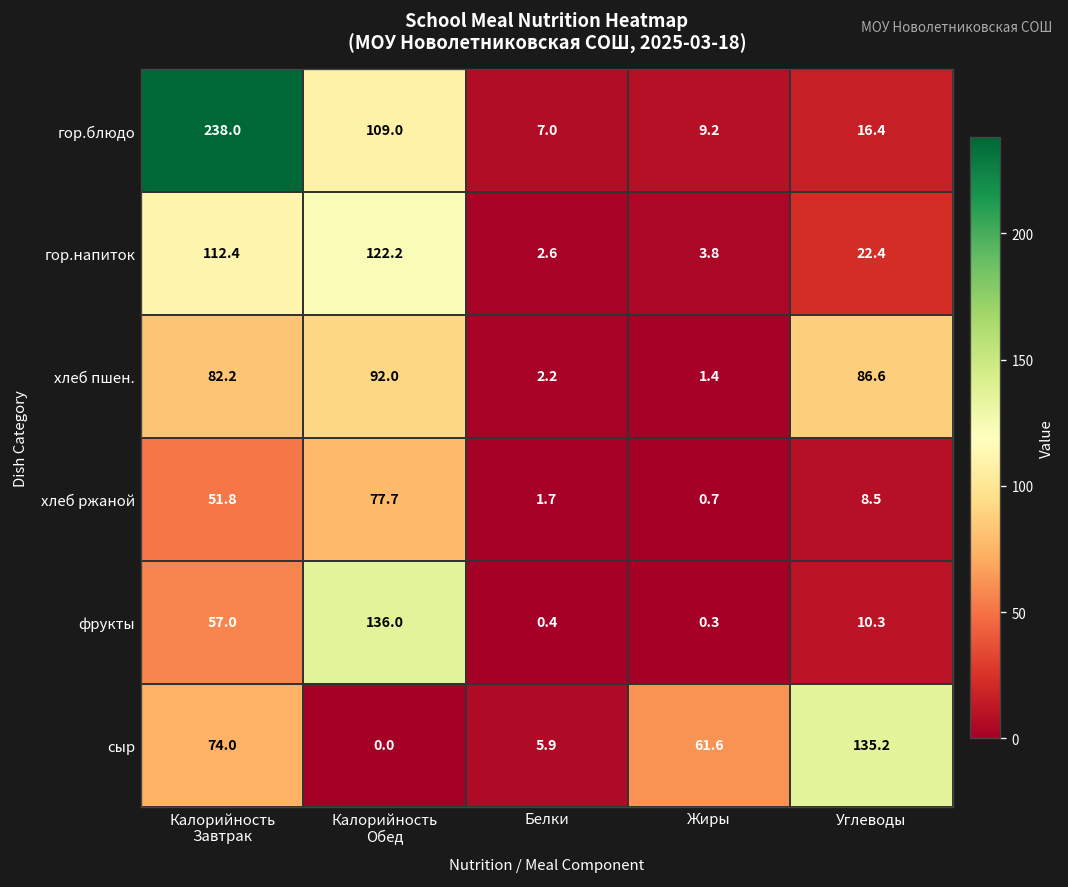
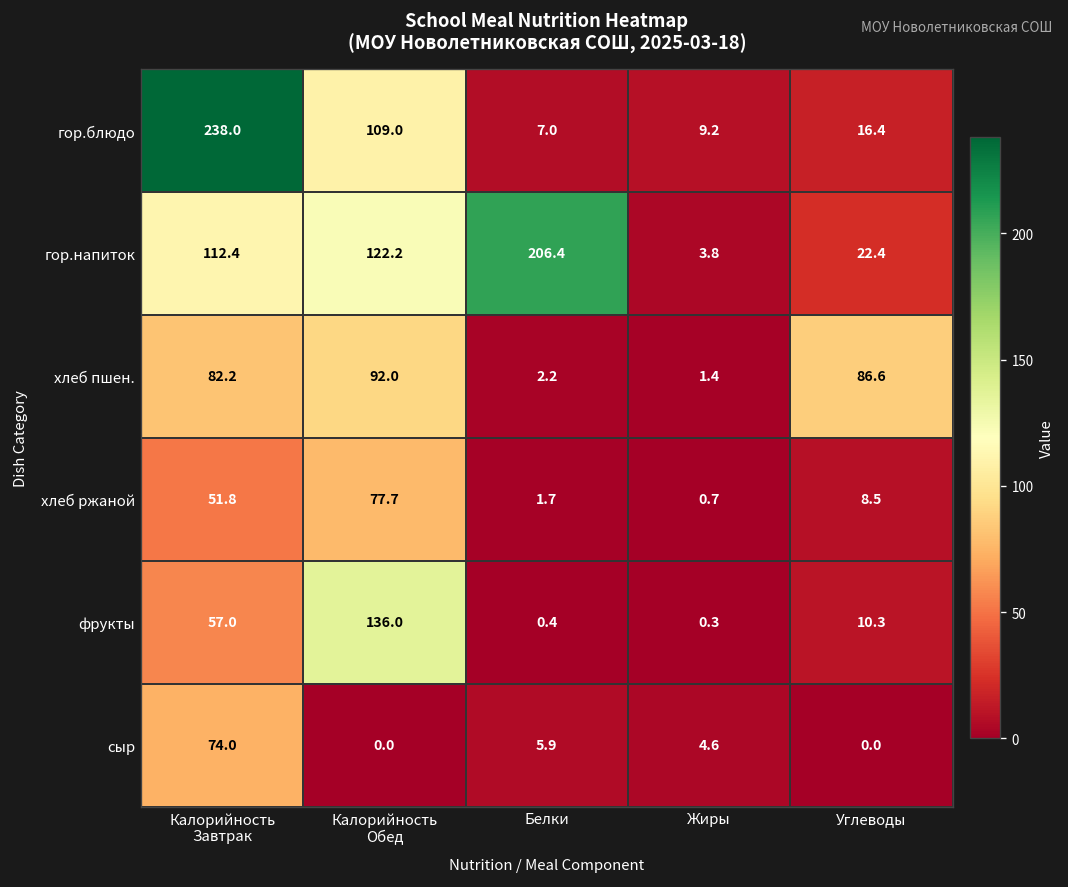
  {
    "гор.блюдо": {
      "Калорийность Завтрак": 238.0,
      "Калорийность Обед": 109.0,
      "Белки": 7.0,
      "Жиры": 9.2,
      "Углеводы": 16.4
    },
    "гор.напиток": {
      "Калорийность Завтрак": 112.4,
      "Калорийность Обед": 122.2,
-     "Белки": 2.6,
+     "Белки": 206.4,
      "Жиры": 3.8,
      "Углеводы": 22.4
    },
    "хлеб пшен.": {
      "Калорийность Завтрак": 82.2,
      "Калорийность Обед": 92.0,
      "Белки": 2.2,
      "Жиры": 1.4,
      "Углеводы": 86.6
    },
    "хлеб ржаной": {
      "Калорийность Завтрак": 51.8,
      "Калорийность Обед": 77.7,
      "Белки": 1.7,
      "Жиры": 0.7,
      "Углеводы": 8.5
    },
    "фрукты": {
      "Калорийность Завтрак": 57.0,
      "Калорийность Обед": 136.0,
      "Белки": 0.4,
      "Жиры": 0.3,
      "Углеводы": 10.3
    },
    "сыр": {
      "Калорийность Завтрак": 74.0,
      "Калорийность Обед": 0.0,
      "Белки": 5.9,
-     "Жиры": 61.6,
-     "Углеводы": 135.2
+     "Жиры": 4.6,
+     "Углеводы": 0.0
    }
  }
